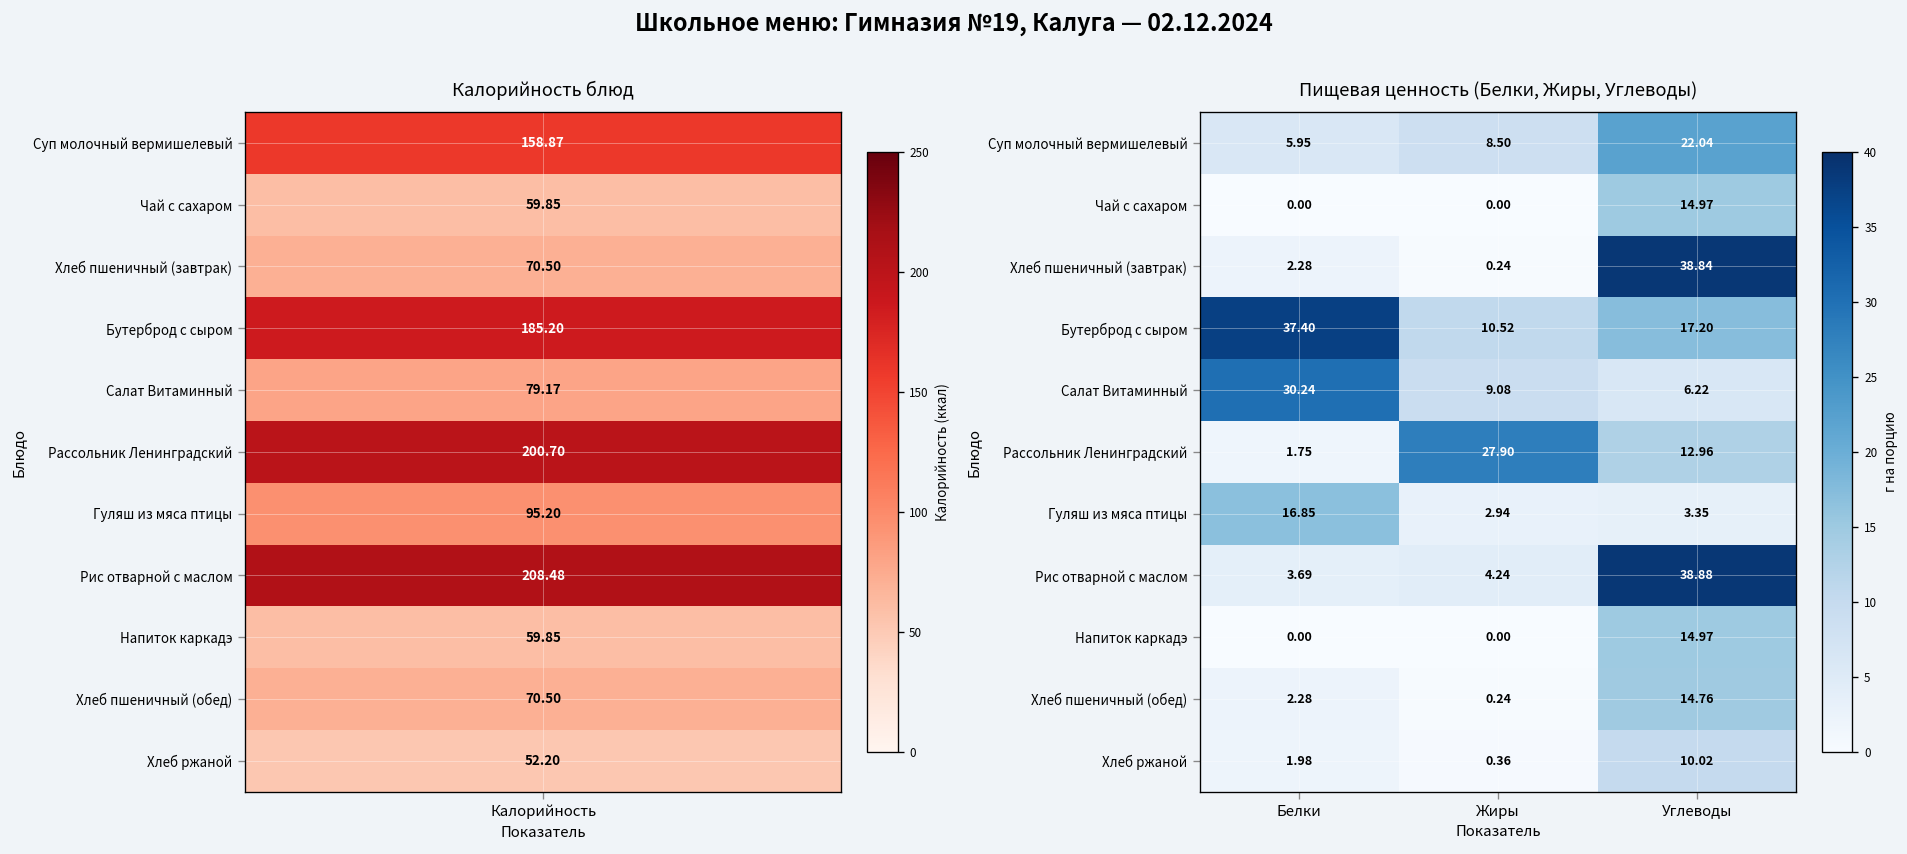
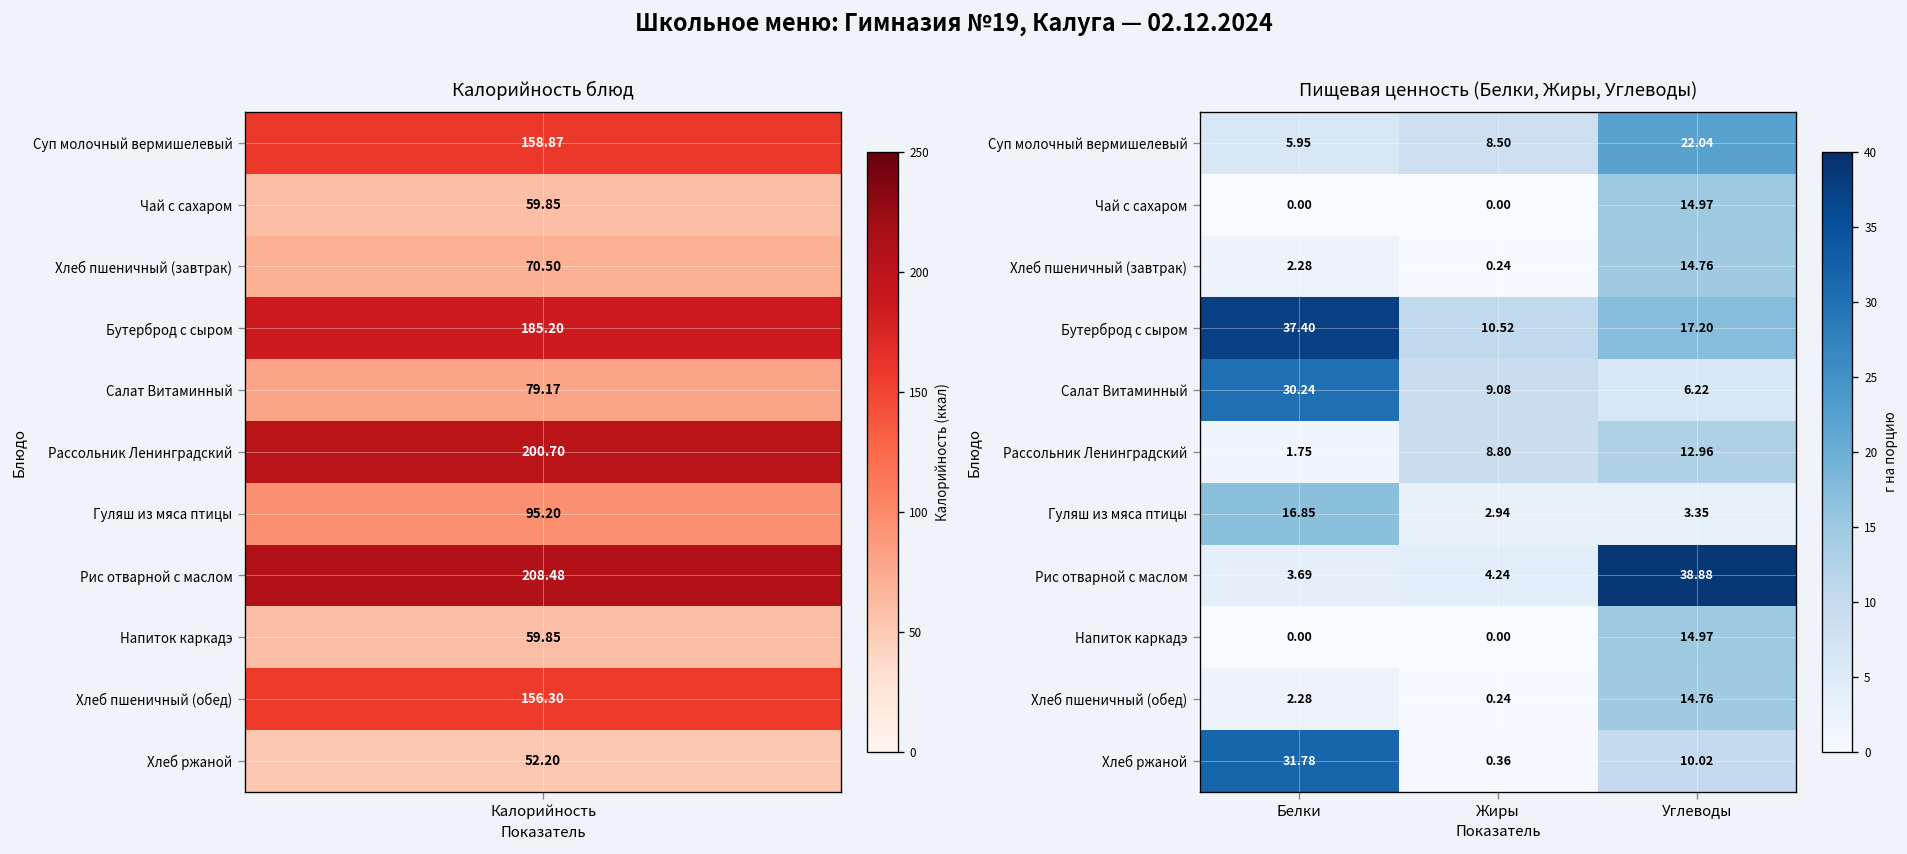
  {
    "Калорийность блюд": {
      "Суп молочный вермишелевый": {
        "Калорийность": 158.87
      },
      "Чай с сахаром": {
        "Калорийность": 59.85
      },
      "Хлеб пшеничный (завтрак)": {
        "Калорийность": 70.50
      },
      "Бутерброд с сыром": {
        "Калорийность": 185.20
      },
      "Салат Витаминный": {
        "Калорийность": 79.17
      },
      "Рассольник Ленинградский": {
        "Калорийность": 200.70
      },
      "Гуляш из мяса птицы": {
        "Калорийность": 95.20
      },
      "Рис отварной с маслом": {
        "Калорийность": 208.48
      },
      "Напиток каркадэ": {
        "Калорийность": 59.85
      },
      "Хлеб пшеничный (обед)": {
-       "Калорийность": 70.50
+       "Калорийность": 156.30
      },
      "Хлеб ржаной": {
        "Калорийность": 52.20
      }
    },
    "Пищевая ценность (Белки, Жиры, Углеводы)": {
      "Суп молочный вермишелевый": {
        "Белки": 5.95,
        "Жиры": 8.50,
        "Углеводы": 22.04
      },
      "Чай с сахаром": {
        "Белки": 0.00,
        "Жиры": 0.00,
        "Углеводы": 14.97
      },
      "Хлеб пшеничный (завтрак)": {
        "Белки": 2.28,
        "Жиры": 0.24,
-       "Углеводы": 38.84
+       "Углеводы": 14.76
      },
      "Бутерброд с сыром": {
        "Белки": 37.40,
        "Жиры": 10.52,
        "Углеводы": 17.20
      },
      "Салат Витаминный": {
        "Белки": 30.24,
        "Жиры": 9.08,
        "Углеводы": 6.22
      },
      "Рассольник Ленинградский": {
        "Белки": 1.75,
-       "Жиры": 27.90,
+       "Жиры": 8.80,
        "Углеводы": 12.96
      },
      "Гуляш из мяса птицы": {
        "Белки": 16.85,
        "Жиры": 2.94,
        "Углеводы": 3.35
      },
      "Рис отварной с маслом": {
        "Белки": 3.69,
        "Жиры": 4.24,
        "Углеводы": 38.88
      },
      "Напиток каркадэ": {
        "Белки": 0.00,
        "Жиры": 0.00,
        "Углеводы": 14.97
      },
      "Хлеб пшеничный (обед)": {
        "Белки": 2.28,
        "Жиры": 0.24,
        "Углеводы": 14.76
      },
      "Хлеб ржаной": {
-       "Белки": 1.98,
+       "Белки": 31.78,
        "Жиры": 0.36,
        "Углеводы": 10.02
      }
    }
  }
